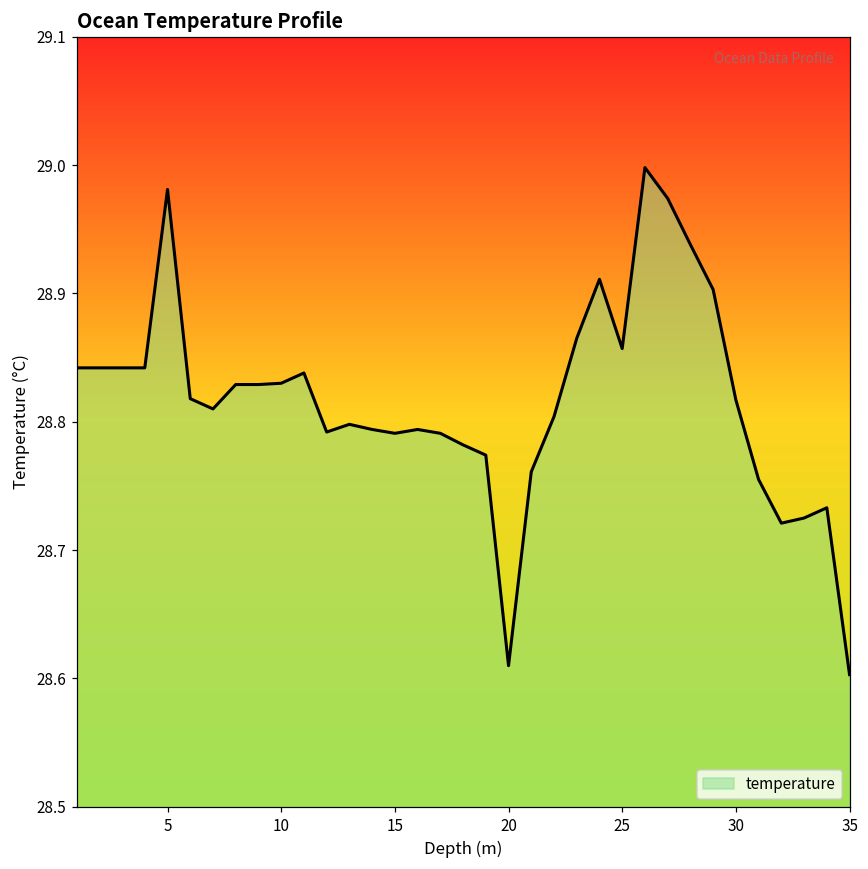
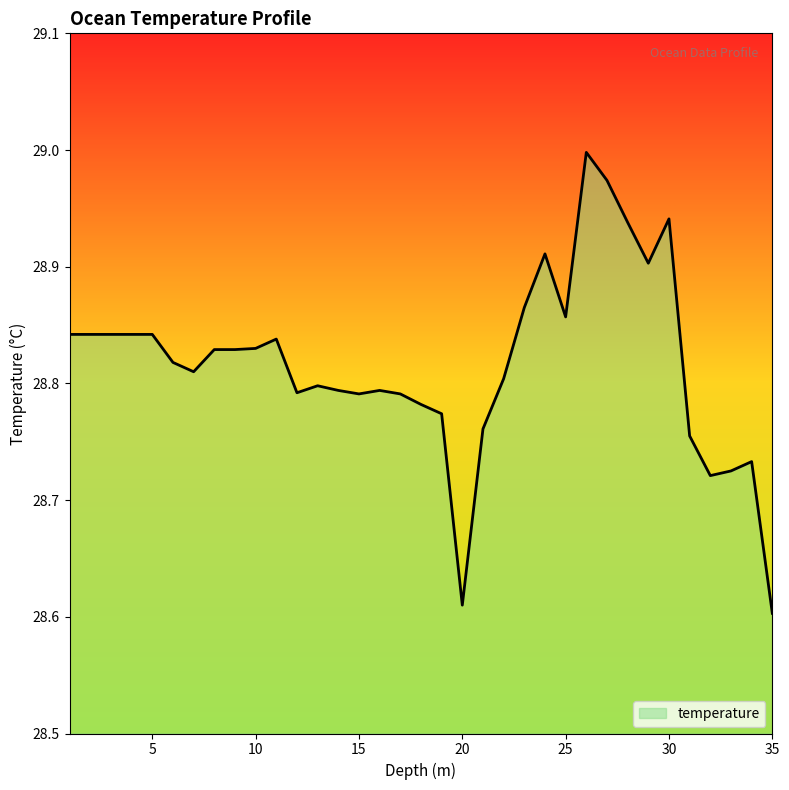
  {
-   "5": 28.981,
+   "5": 28.842,
    "10": 28.830,
    "15": 28.791,
    "20": 28.610,
    "25": 28.857,
-   "30": 28.817,
+   "30": 28.941,
    "35": 28.603
  }
